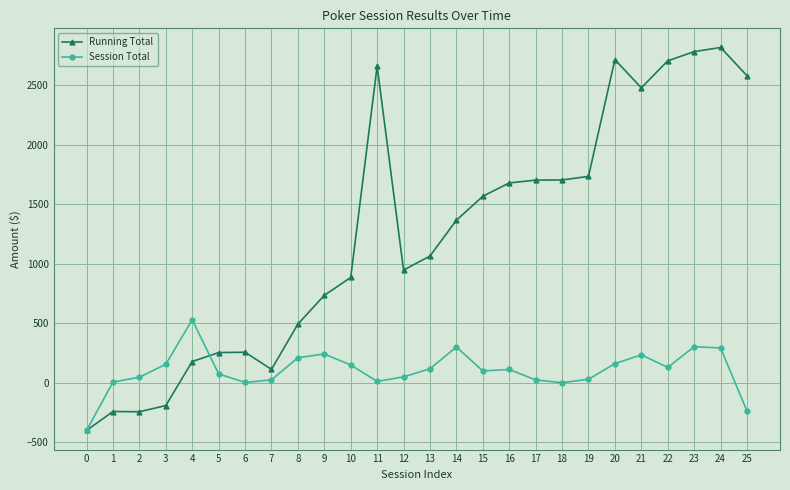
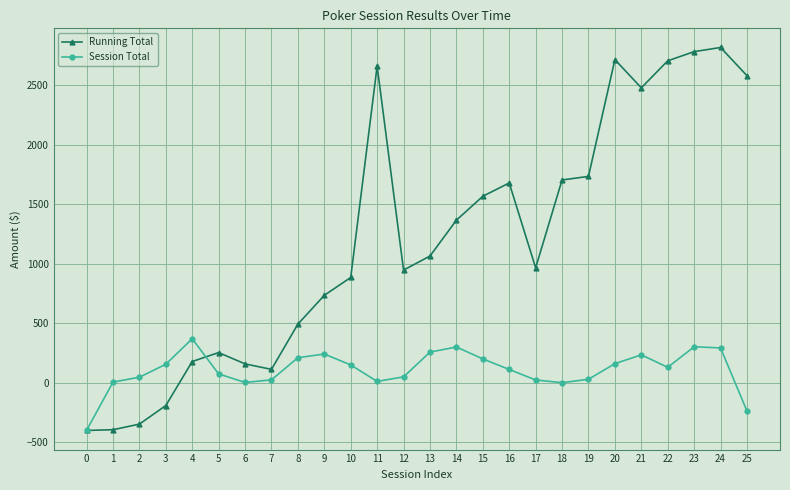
  {
    "Running Total": {
-     "1": -240,
-     "2": -240,
+     "1": -390,
+     "2": -350,
      "3": -190,
      "4": 180,
      "5": 250,
-     "6": 260,
+     "6": 160,
      "7": 110,
      "8": 490,
      "9": 740,
      "10": 890,
      "11": 2660,
      "12": 950,
      "13": 1070,
      "14": 1370,
      "15": 1570,
      "16": 1680,
-     "17": 1700,
+     "17": 970,
      "18": 1700,
      "19": 1730,
      "20": 2720,
      "21": 2480,
      "22": 2710,
      "23": 2780,
      "24": 2820,
      "25": 2580
    },
    "Session Total": {
      "1": 10,
      "2": 50,
      "3": 160,
-     "4": 530,
+     "4": 370,
      "5": 80,
      "6": 0,
      "7": 30,
      "8": 210,
      "9": 240,
      "10": 150,
      "11": 10,
      "12": 50,
-     "13": 120,
+     "13": 260,
      "14": 300,
-     "15": 100,
+     "15": 200,
      "16": 110,
      "17": 20,
      "18": 0,
      "19": 30,
      "20": 160,
      "21": 240,
      "22": 130,
      "23": 300,
      "24": 290,
      "25": -240
    }
  }
